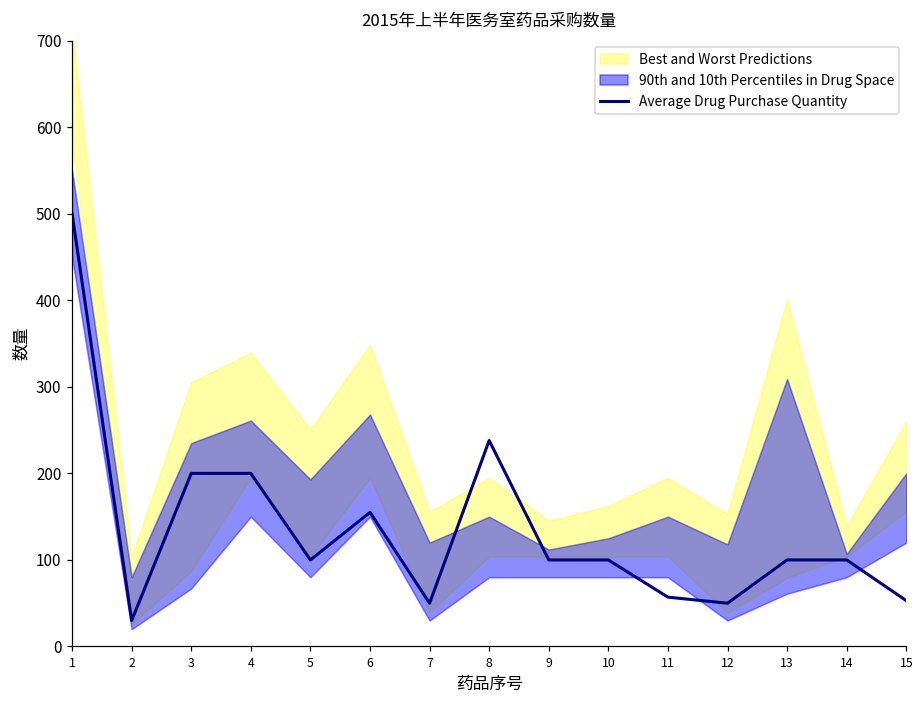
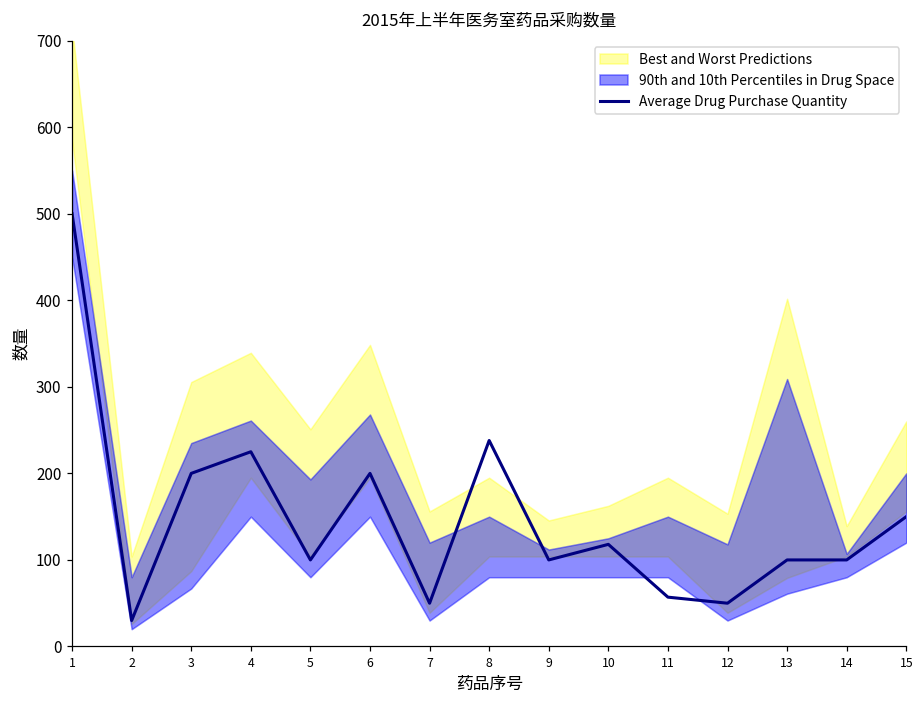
  {
    "Average Drug Purchase Quantity": {
      "1": 500,
      "2": 30,
      "3": 200,
-     "4": 200,
+     "4": 230,
      "5": 100,
-     "6": 160,
+     "6": 200,
      "7": 50,
      "8": 240,
      "9": 100,
-     "10": 100,
+     "10": 120,
      "11": 60,
      "12": 50,
      "13": 100,
      "14": 100,
-     "15": 50
+     "15": 150
    }
  }
